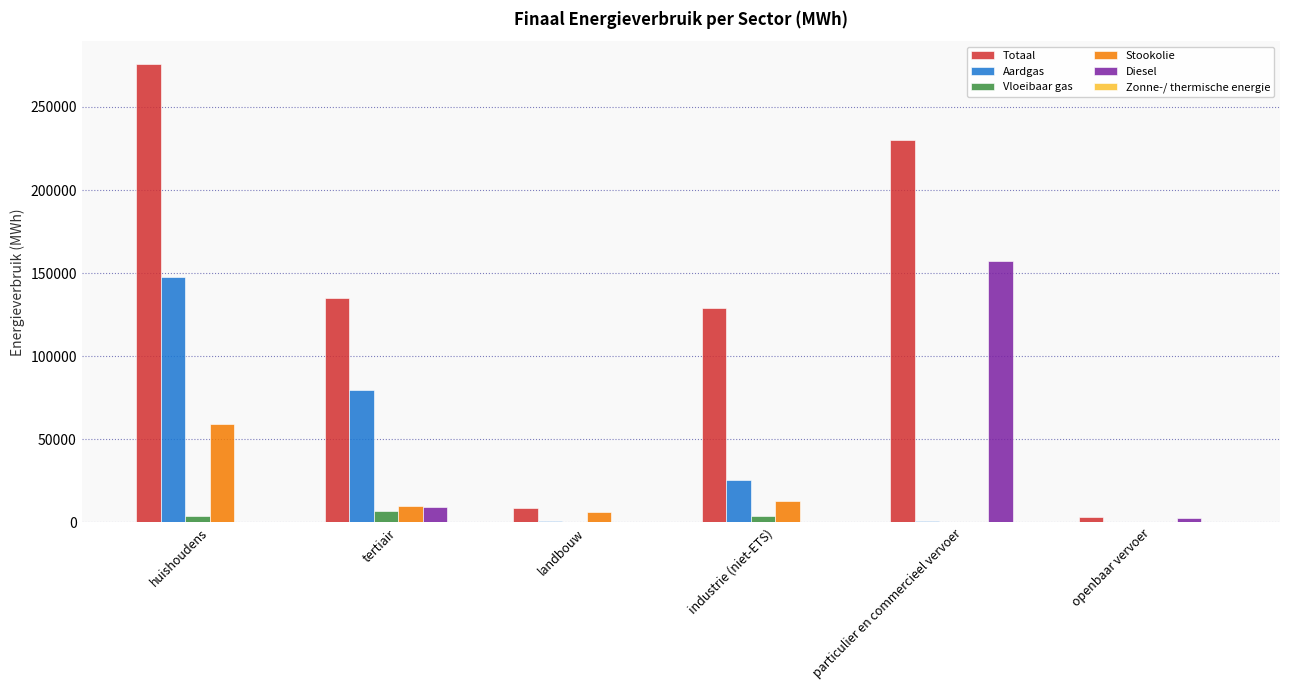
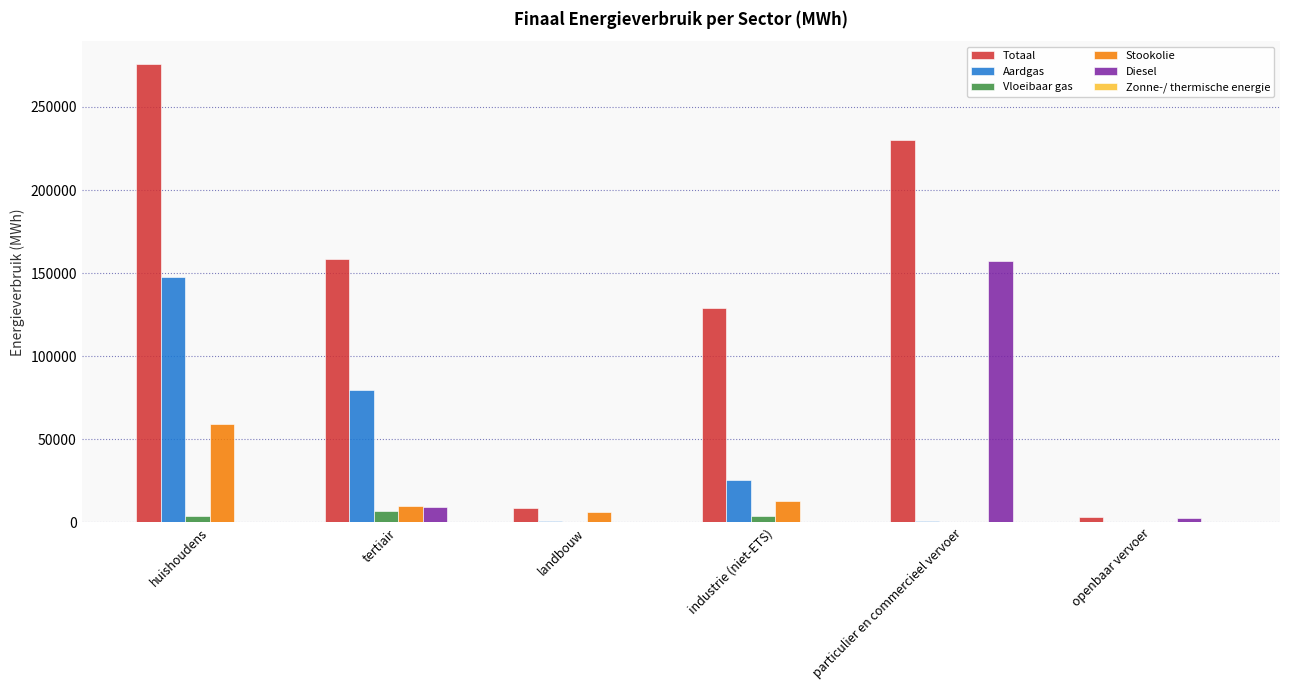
  {
    "Totaal": {
      "huishoudens": 276000,
-     "tertiair": 135000,
+     "tertiair": 158000,
      "landbouw": 9000,
      "industrie (niet-ETS)": 129000,
      "particulier en commercieel vervoer": 230000,
      "openbaar vervoer": 3000
    },
    "Aardgas": {
      "huishoudens": 148000,
      "tertiair": 80000,
      "industrie (niet-ETS)": 26000,
      "openbaar vervoer": 0
    },
    "Vloeibaar gas": {
      "huishoudens": 4000,
      "tertiair": 7000,
      "industrie (niet-ETS)": 4000,
      "openbaar vervoer": 0
    },
    "Stookolie": {
      "huishoudens": 59000,
      "tertiair": 10000,
      "landbouw": 6000,
      "industrie (niet-ETS)": 13000,
      "particulier en commercieel vervoer": 0,
      "openbaar vervoer": 0
    },
    "Diesel": {
      "huishoudens": 0,
      "tertiair": 9000,
      "landbouw": 0,
      "industrie (niet-ETS)": 0,
      "particulier en commercieel vervoer": 157000,
      "openbaar vervoer": 3000
    },
    "Zonne-/ thermische energie": {
      "landbouw": 0,
      "industrie (niet-ETS)": 0,
      "particulier en commercieel vervoer": 0,
      "openbaar vervoer": 0
    }
  }
